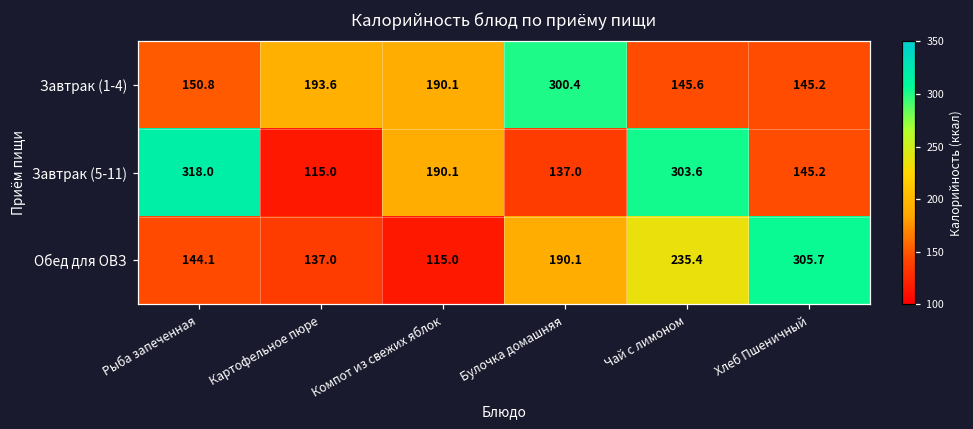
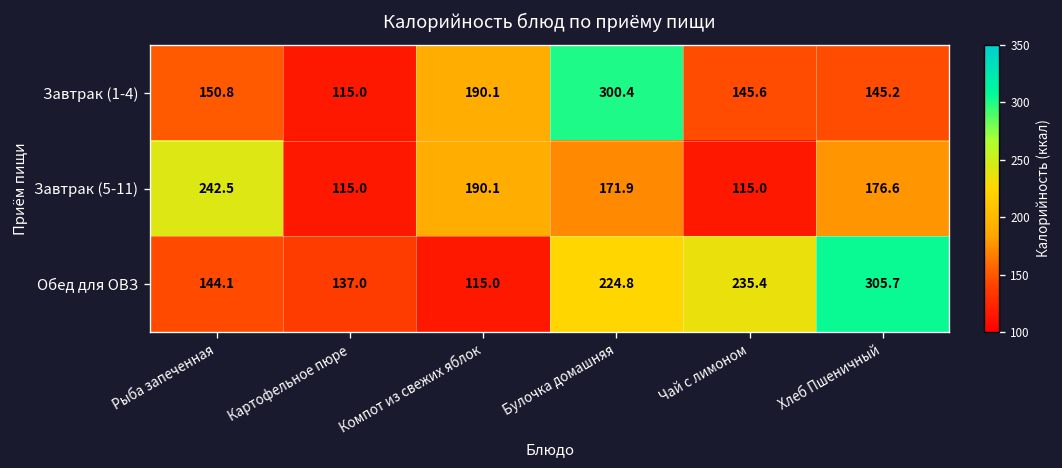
  {
    "Завтрак (1-4)": {
      "Рыба запеченная": 150.8,
-     "Картофельное пюре": 193.6,
+     "Картофельное пюре": 115.0,
      "Компот из свежих яблок": 190.1,
      "Булочка домашняя": 300.4,
      "Чай с лимоном": 145.6,
      "Хлеб Пшеничный": 145.2
    },
    "Завтрак (5-11)": {
-     "Рыба запеченная": 318.0,
+     "Рыба запеченная": 242.5,
      "Картофельное пюре": 115.0,
      "Компот из свежих яблок": 190.1,
-     "Булочка домашняя": 137.0,
-     "Чай с лимоном": 303.6,
-     "Хлеб Пшеничный": 145.2
+     "Булочка домашняя": 171.9,
+     "Чай с лимоном": 115.0,
+     "Хлеб Пшеничный": 176.6
    },
    "Обед для ОВЗ": {
      "Рыба запеченная": 144.1,
      "Картофельное пюре": 137.0,
      "Компот из свежих яблок": 115.0,
-     "Булочка домашняя": 190.1,
+     "Булочка домашняя": 224.8,
      "Чай с лимоном": 235.4,
      "Хлеб Пшеничный": 305.7
    }
  }
